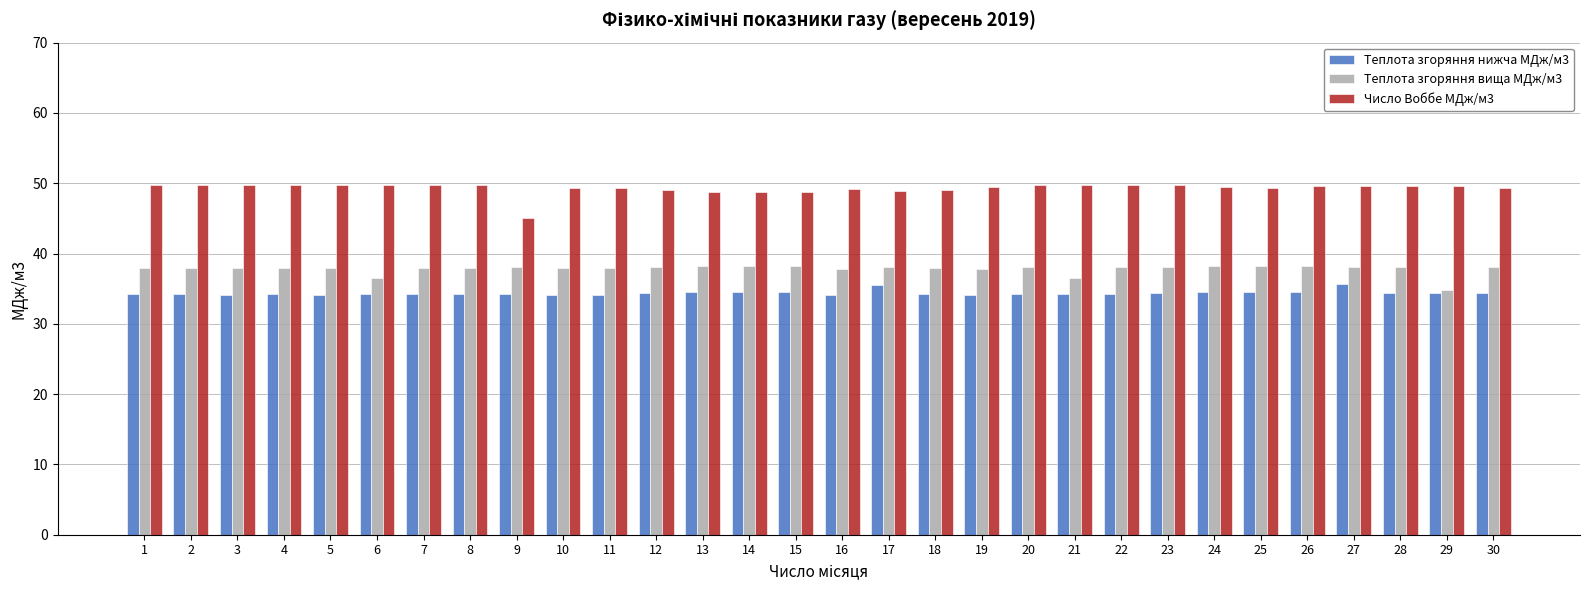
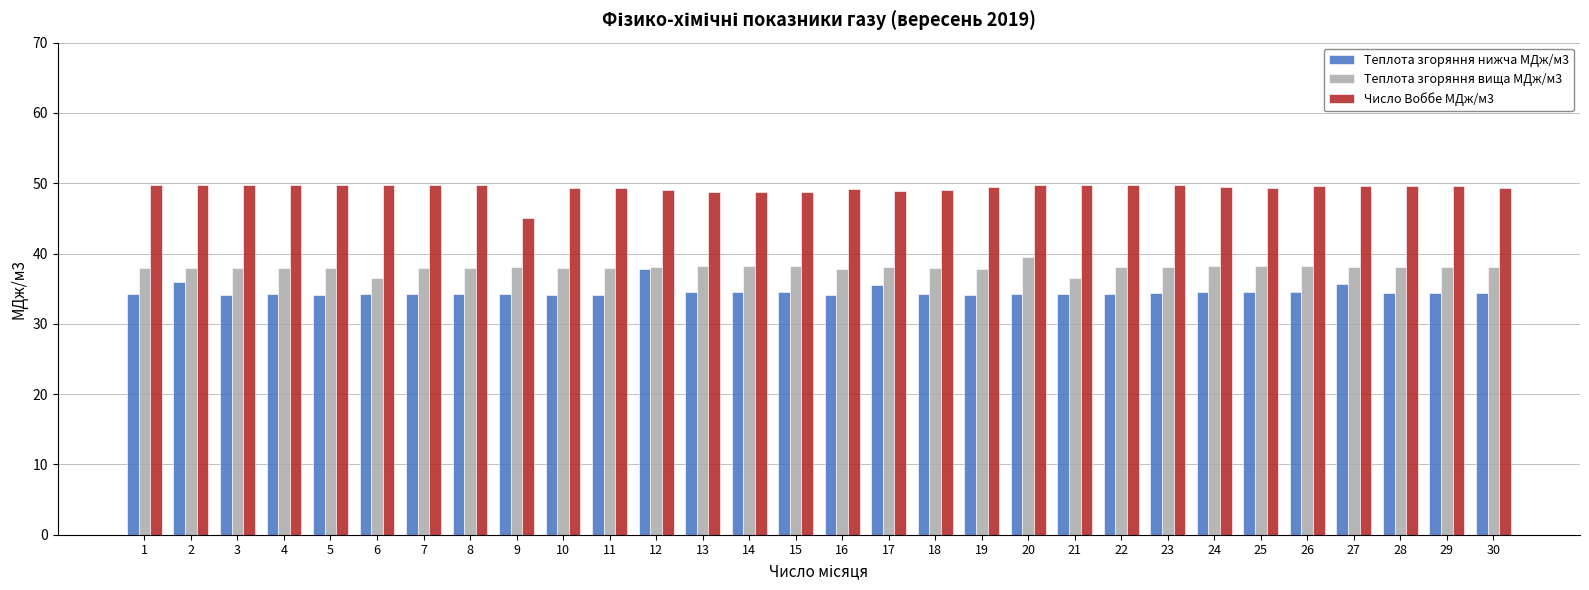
  {
    "Теплота згоряння нижча МДж/м3": {
      "1": 34,
-     "2": 34,
+     "2": 36,
      "3": 34,
      "4": 34,
      "5": 34,
      "6": 34,
      "7": 34,
      "8": 34,
      "9": 34,
      "10": 34,
      "11": 34,
-     "12": 34,
+     "12": 38,
      "13": 34,
      "14": 34,
      "15": 34,
      "16": 34,
      "17": 36,
      "18": 34,
      "19": 34,
      "20": 34,
      "21": 34,
      "22": 34,
      "23": 34,
      "24": 34,
      "25": 35,
      "26": 35,
      "27": 36,
      "28": 34,
      "29": 34,
      "30": 34
    },
    "Теплота згоряння вища МДж/м3": {
      "1": 38,
      "2": 38,
      "3": 38,
      "4": 38,
      "5": 38,
      "6": 37,
      "7": 38,
      "8": 38,
      "9": 38,
      "10": 38,
      "11": 38,
      "12": 38,
      "13": 38,
      "14": 38,
      "15": 38,
      "16": 38,
      "17": 38,
      "18": 38,
      "19": 38,
-     "20": 38,
+     "20": 39,
      "21": 37,
      "22": 38,
      "23": 38,
      "24": 38,
      "25": 38,
      "26": 38,
      "27": 38,
      "28": 38,
-     "29": 35,
+     "29": 38,
      "30": 38
    },
    "Число Воббе МДж/м3": {
      "1": 50,
      "2": 50,
      "3": 50,
      "4": 50,
      "5": 50,
      "6": 50,
      "7": 50,
      "8": 50,
      "9": 45,
      "10": 49,
      "11": 49,
      "12": 49,
      "13": 49,
      "14": 49,
      "15": 49,
      "16": 49,
      "17": 49,
      "18": 49,
      "19": 50,
      "20": 50,
      "21": 50,
      "22": 50,
      "23": 50,
      "24": 49,
      "25": 49,
      "26": 50,
      "27": 50,
      "28": 50,
      "29": 50,
      "30": 49
    }
  }
